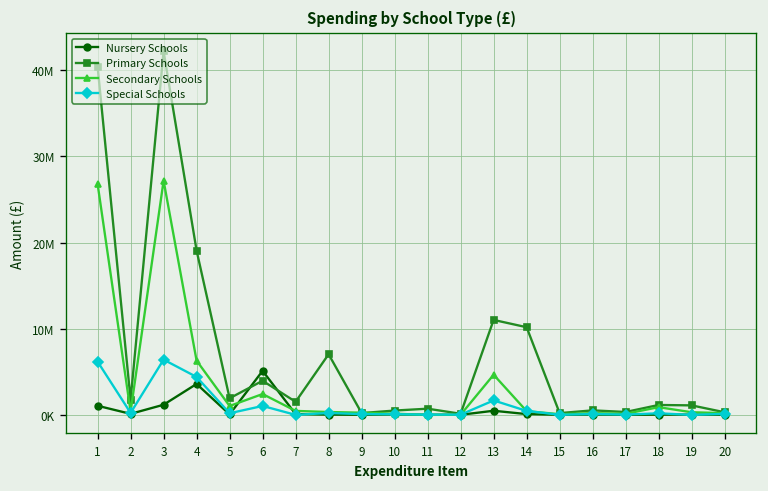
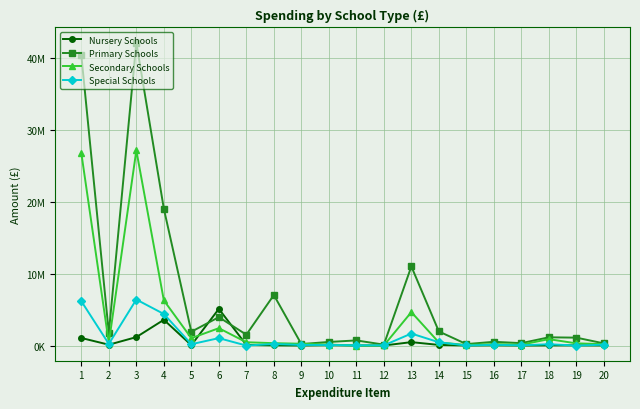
  {
    "Nursery Schools": {
      "1": 1000000,
      "3": 1000000,
      "4": 4000000,
      "6": 5000000,
      "13": 0
    },
    "Primary Schools": {
      "2": 2000000,
      "4": 19000000,
      "5": 2000000,
      "6": 4000000,
      "7": 2000000,
      "8": 7000000,
      "10": 1000000,
      "11": 1000000,
      "13": 11000000,
-     "14": 10000000,
+     "14": 2000000,
      "19": 1000000
    },
    "Secondary Schools": {
      "1": 27000000,
      "3": 27000000,
      "4": 6000000,
      "5": 1000000,
      "6": 2000000,
      "7": 0,
      "13": 5000000
    },
    "Special Schools": {
      "1": 6000000,
      "3": 6000000,
      "4": 4000000,
      "6": 1000000,
      "13": 2000000
    }
  }
